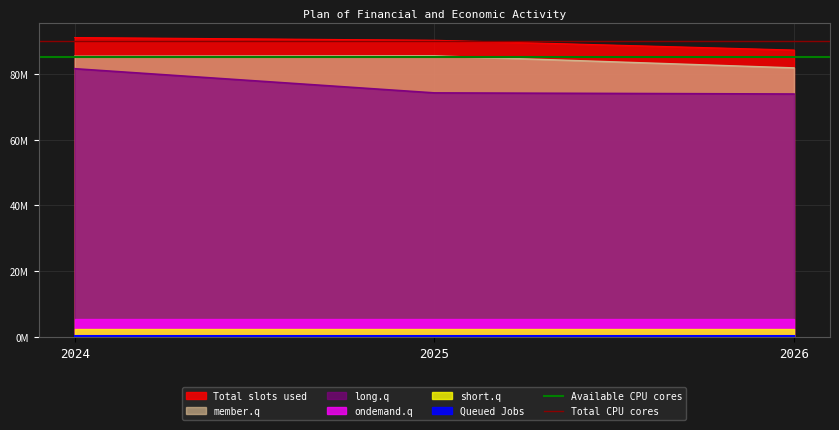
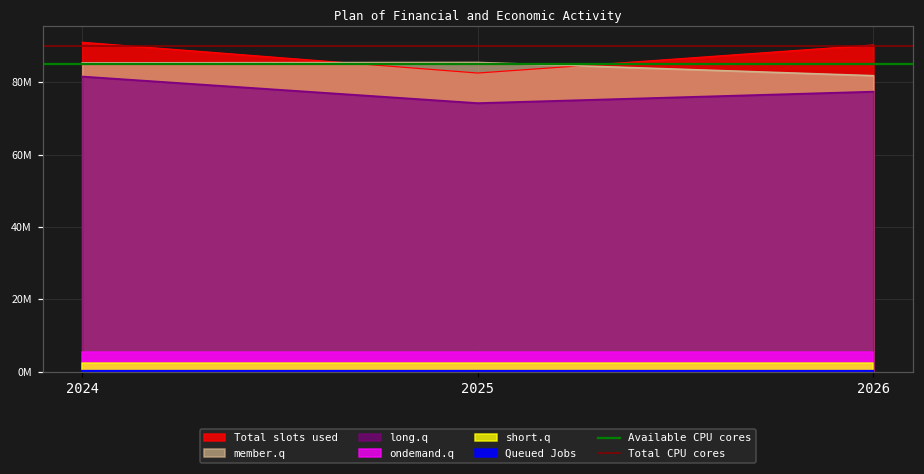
  {
    "Total slots used": {
      "2024": 91000000,
-     "2025": 90000000,
-     "2026": 87000000
+     "2025": 83000000,
+     "2026": 90000000
    },
    "member.q": {
      "2024": 85000000,
      "2025": 85000000,
      "2026": 82000000
    },
    "long.q": {
      "2024": 82000000,
      "2025": 74000000,
-     "2026": 74000000
+     "2026": 77000000
    },
    "Queued Jobs": {
      "2024": 0,
      "2025": 0,
      "2026": 0
    },
    "ondemand.q": {
      "2024": 6000000,
      "2025": 6000000,
      "2026": 6000000
    },
    "short.q": {
      "2024": 2000000,
      "2025": 2000000,
      "2026": 2000000
    }
  }
